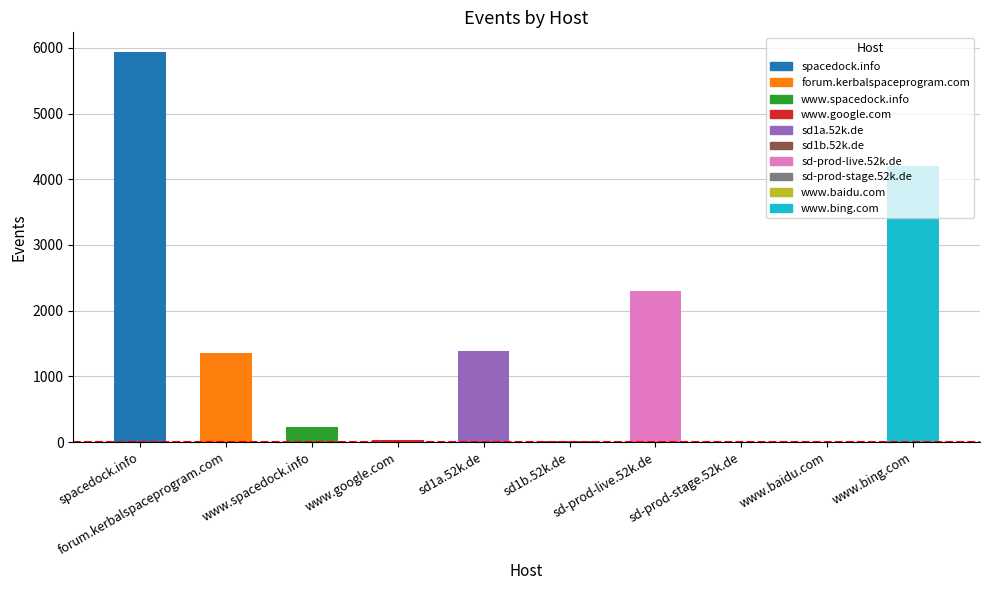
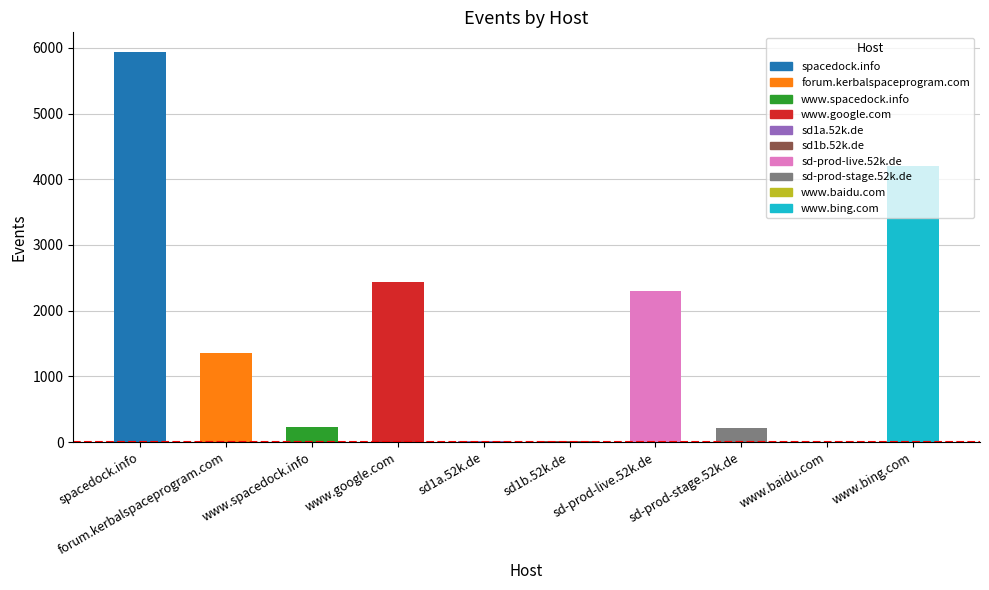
  {
    "spacedock.info": 5900,
    "forum.kerbalspaceprogram.com": 1400,
    "www.spacedock.info": 200,
-   "www.google.com": 0,
-   "sd1a.52k.de": 1400,
+   "www.google.com": 2400,
+   "sd1a.52k.de": 0,
    "sd-prod-live.52k.de": 2300,
-   "sd-prod-stage.52k.de": 0
+   "sd-prod-stage.52k.de": 200
  }
